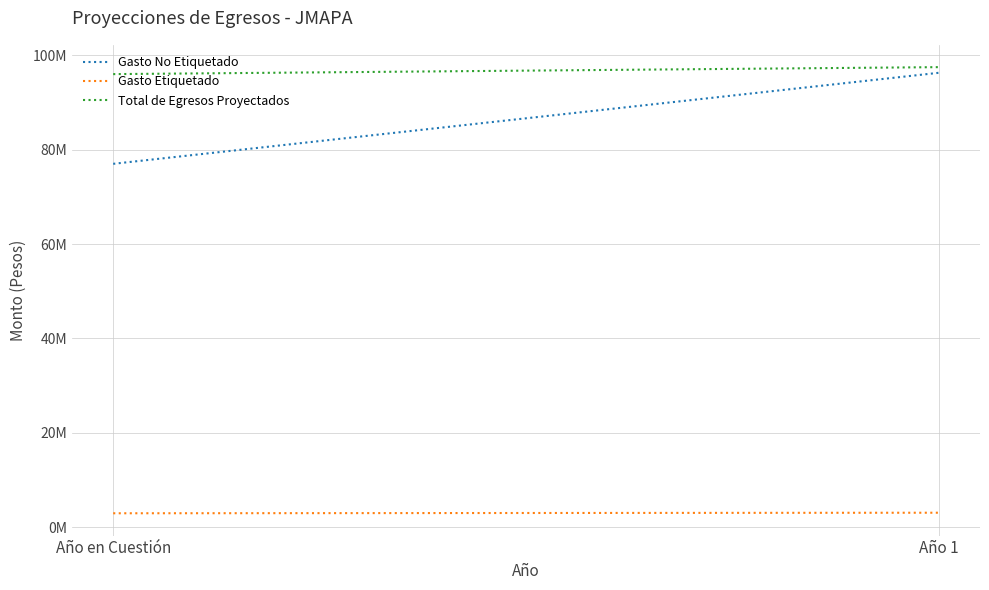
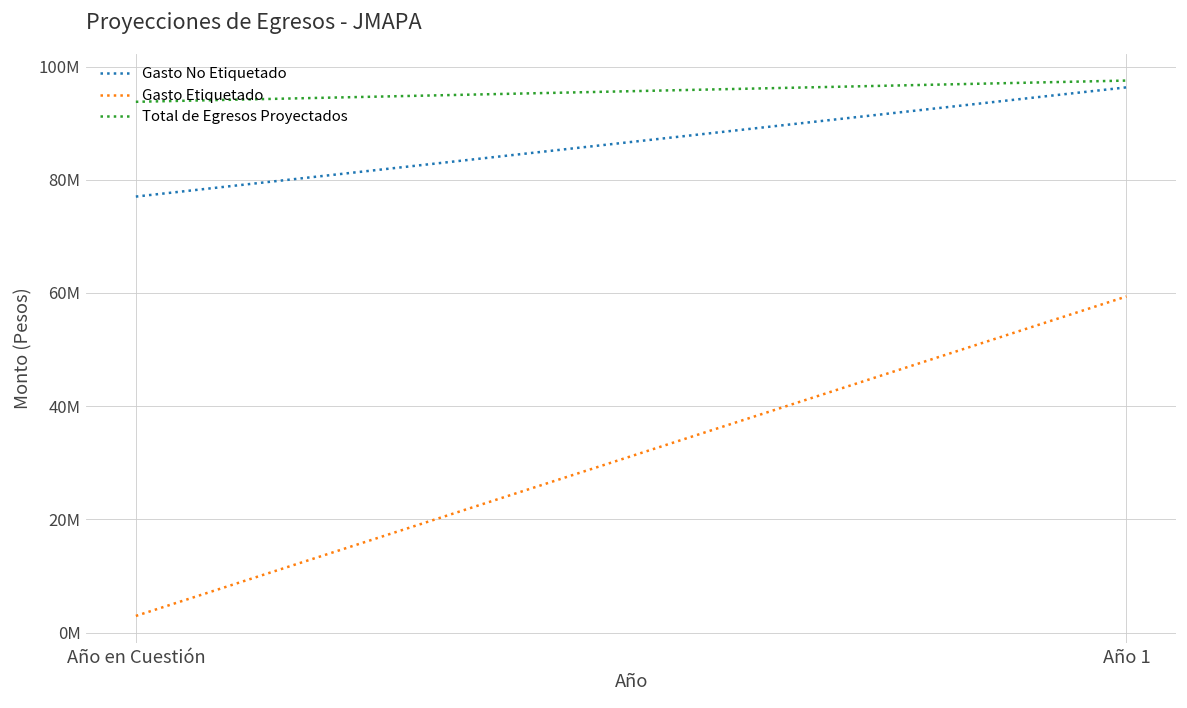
  {
    "Gasto No Etiquetado": {
      "Año en Cuestión": 77000000,
      "Año 1": 96000000
    },
    "Gasto Etiquetado": {
      "Año en Cuestión": 3000000,
-     "Año 1": 3000000
+     "Año 1": 59000000
    },
    "Total de Egresos Proyectados": {
-     "Año en Cuestión": 96000000,
+     "Año en Cuestión": 94000000,
      "Año 1": 98000000
    }
  }
